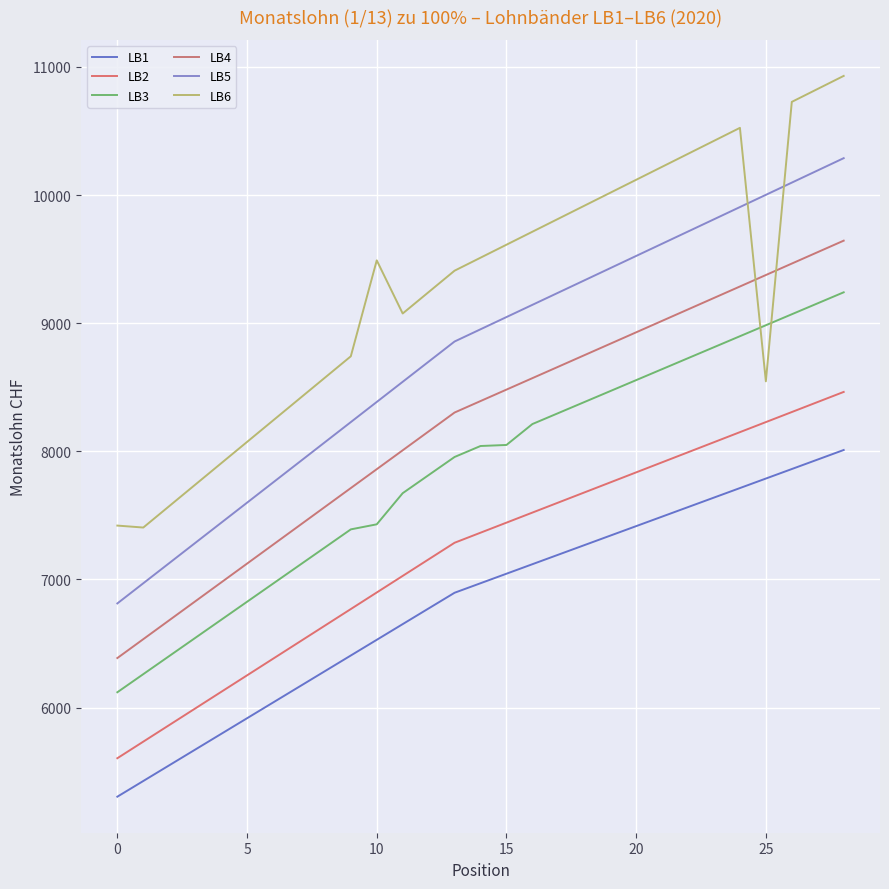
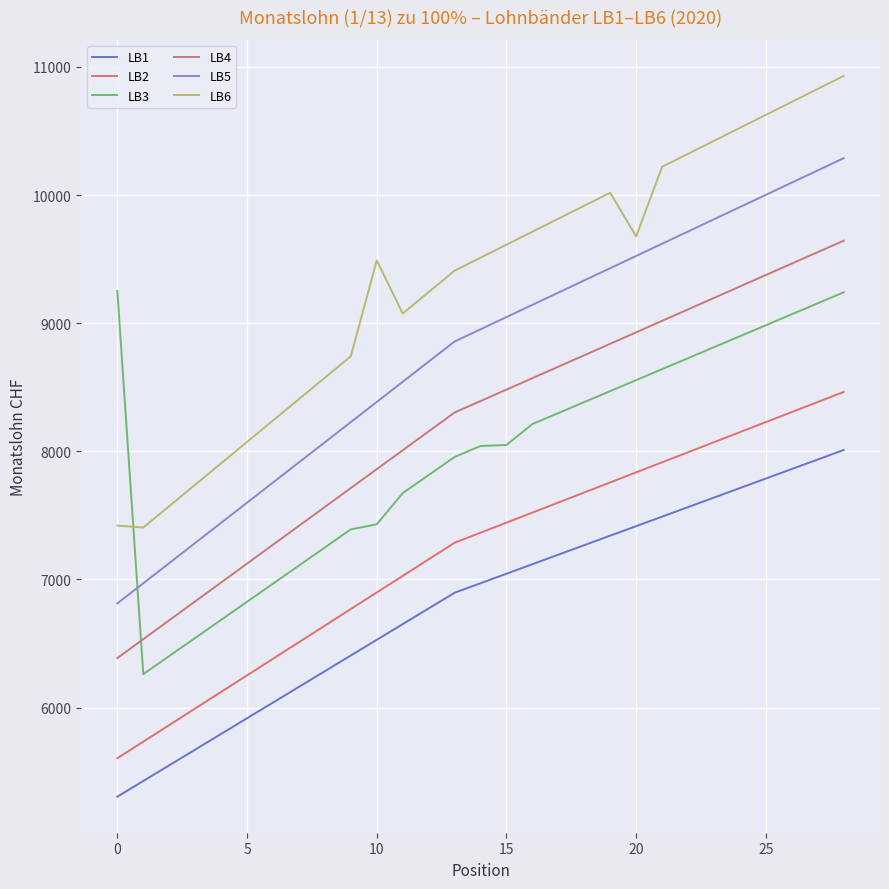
  {
    "LB3": {
-     "0": 6120,
+     "0": 9250,
      "5": 6830,
      "10": 7430,
      "15": 8050,
      "20": 8560,
      "25": 8980
    },
    "LB6": {
      "0": 7420,
      "5": 8070,
      "10": 9490,
      "15": 9610,
-     "20": 10120,
-     "25": 8550
+     "20": 9680,
+     "25": 10630
    }
  }
